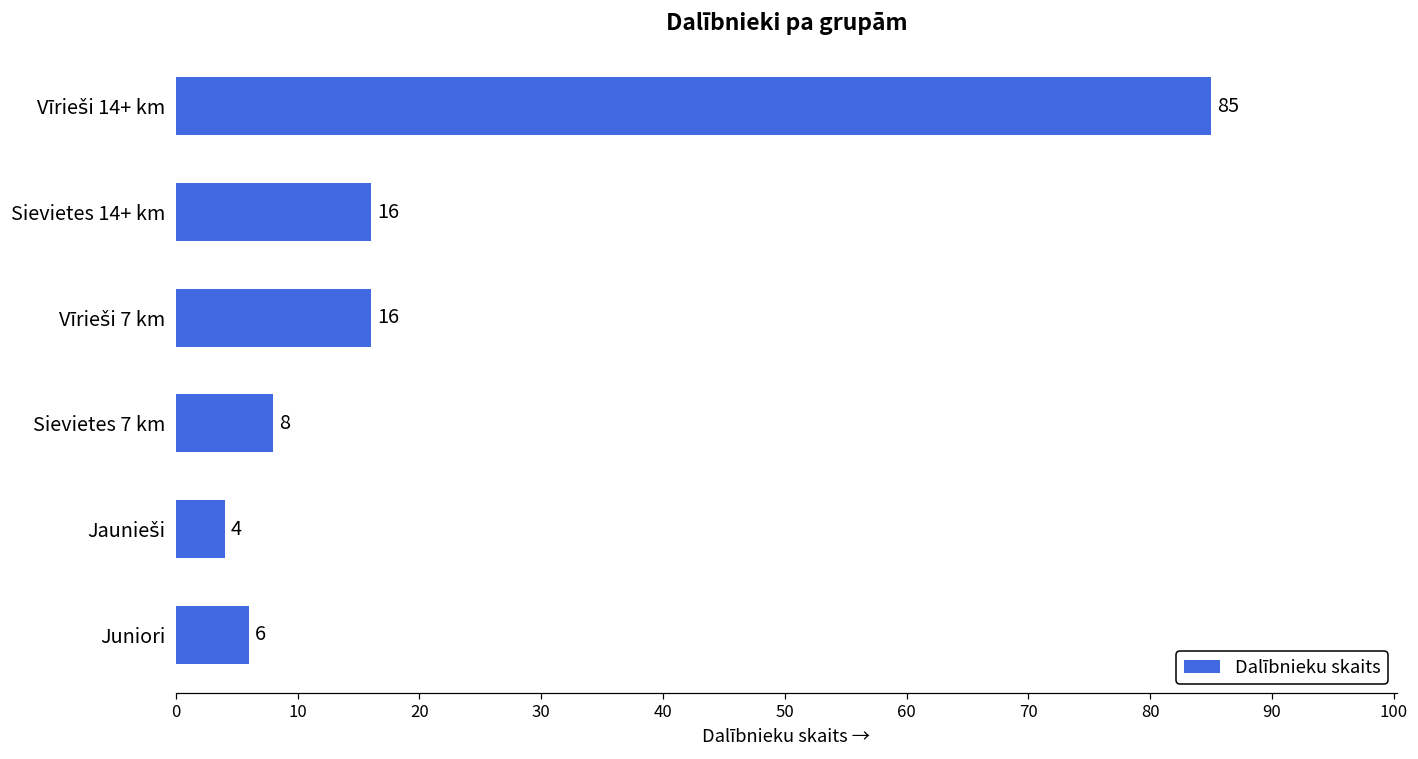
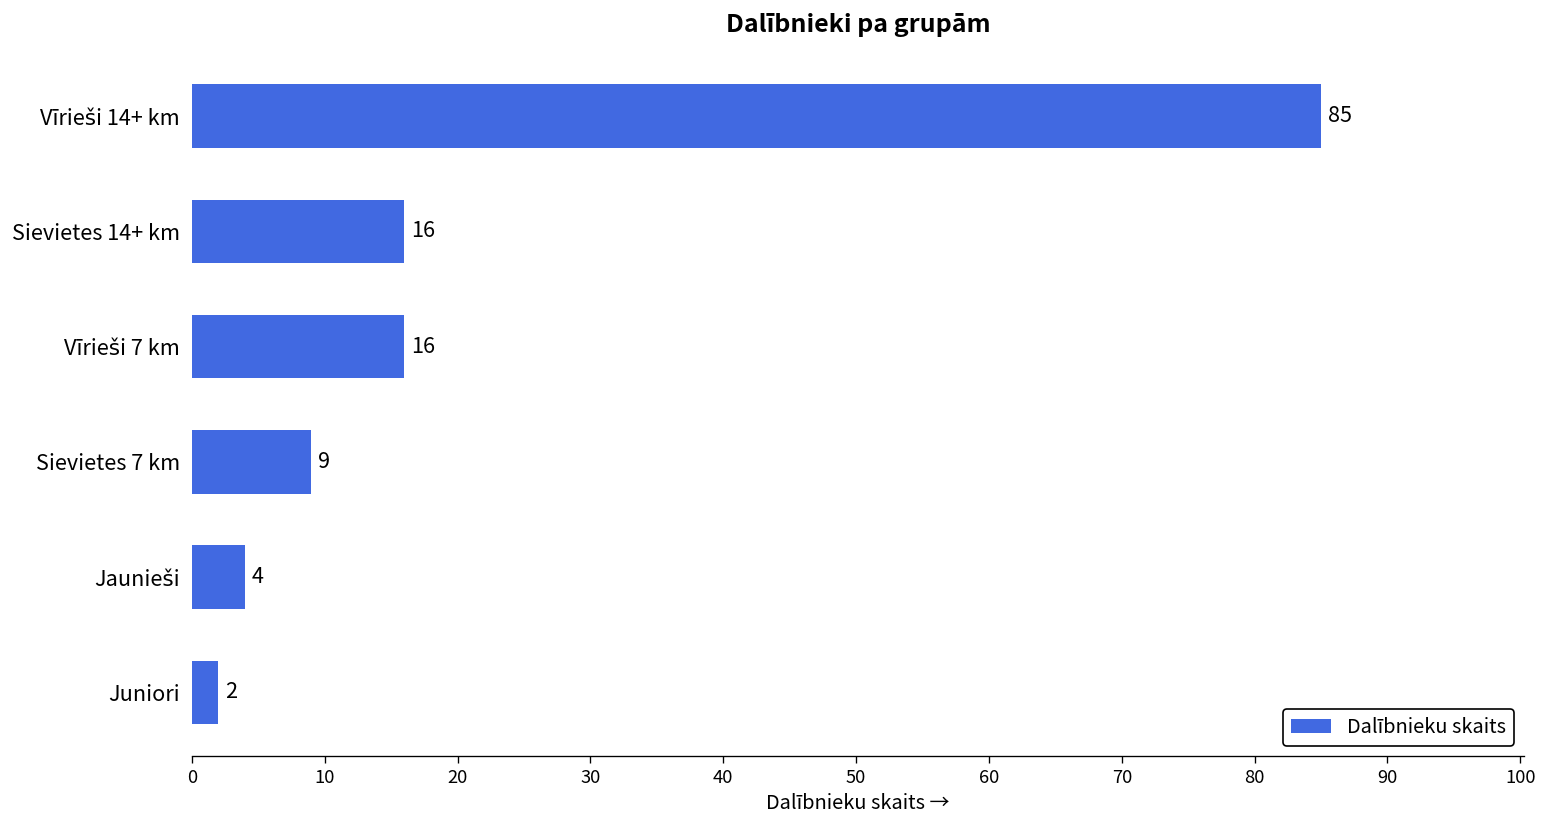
  {
    "Vīrieši 14+ km": 85,
    "Sievietes 14+ km": 16,
    "Vīrieši 7 km": 16,
-   "Sievietes 7 km": 8,
+   "Sievietes 7 km": 9,
    "Jaunieši": 4,
-   "Juniori": 6
+   "Juniori": 2
  }
